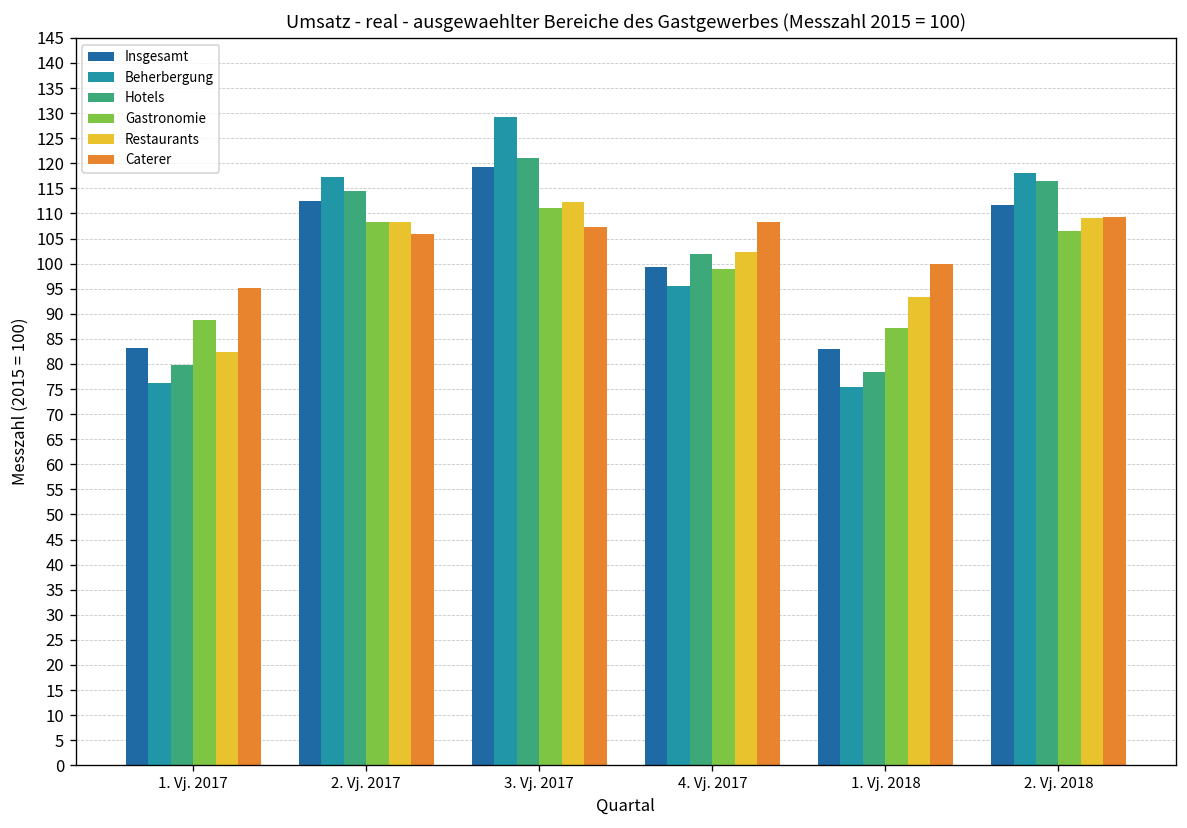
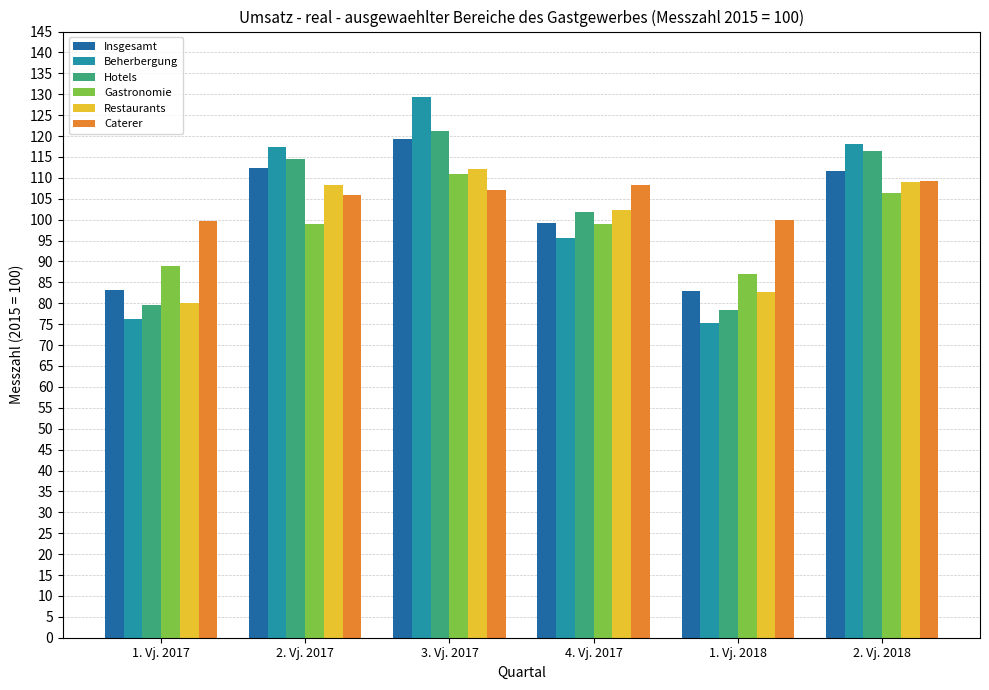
  {
    "Gastronomie": {
      "1. Vj. 2017": 89,
-     "2. Vj. 2017": 108,
+     "2. Vj. 2017": 99,
      "3. Vj. 2017": 111,
      "4. Vj. 2017": 99,
      "1. Vj. 2018": 87,
      "2. Vj. 2018": 107
    },
    "Restaurants": {
-     "1. Vj. 2017": 82,
+     "1. Vj. 2017": 80,
      "2. Vj. 2017": 108,
      "3. Vj. 2017": 112,
      "4. Vj. 2017": 102,
-     "1. Vj. 2018": 93,
+     "1. Vj. 2018": 83,
      "2. Vj. 2018": 109
    },
    "Caterer": {
-     "1. Vj. 2017": 95,
+     "1. Vj. 2017": 100,
      "2. Vj. 2017": 106,
      "3. Vj. 2017": 107,
      "4. Vj. 2017": 108,
      "1. Vj. 2018": 100,
      "2. Vj. 2018": 109
    }
  }
